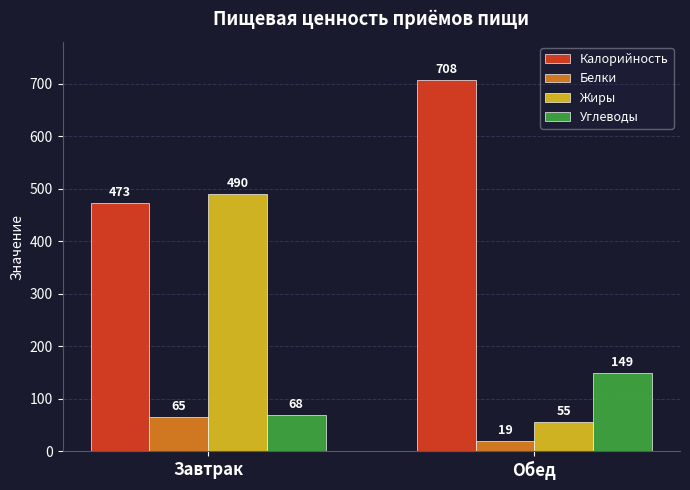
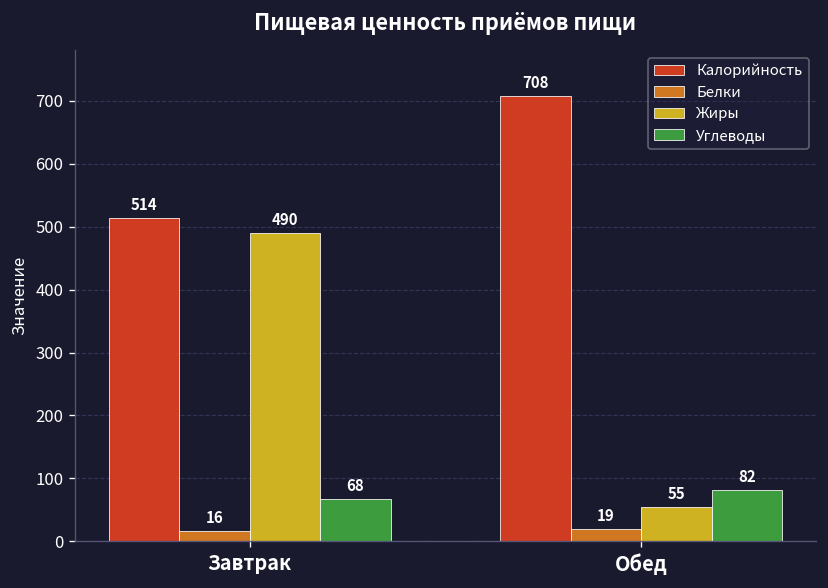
  {
    "Калорийность": {
-     "Завтрак": 473,
+     "Завтрак": 514,
      "Обед": 708
    },
    "Белки": {
-     "Завтрак": 65,
+     "Завтрак": 16,
      "Обед": 19
    },
    "Жиры": {
      "Завтрак": 490,
      "Обед": 55
    },
    "Углеводы": {
      "Завтрак": 68,
-     "Обед": 149
+     "Обед": 82
    }
  }
